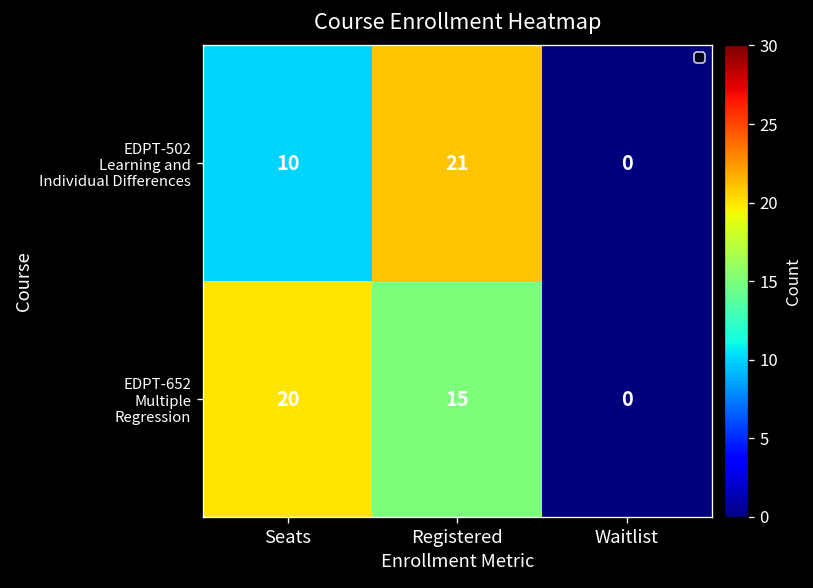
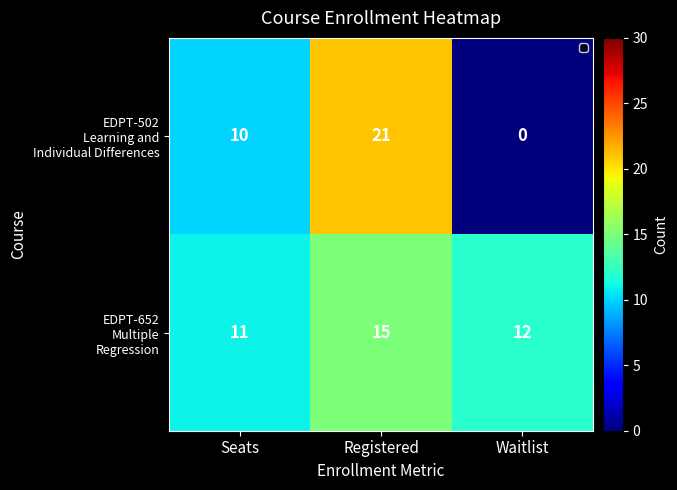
  {
    "EDPT-502 Learning and Individual Differences": {
      "Seats": 10,
      "Registered": 21,
      "Waitlist": 0
    },
    "EDPT-652 Multiple Regression": {
-     "Seats": 20,
+     "Seats": 11,
      "Registered": 15,
-     "Waitlist": 0
+     "Waitlist": 12
    }
  }
